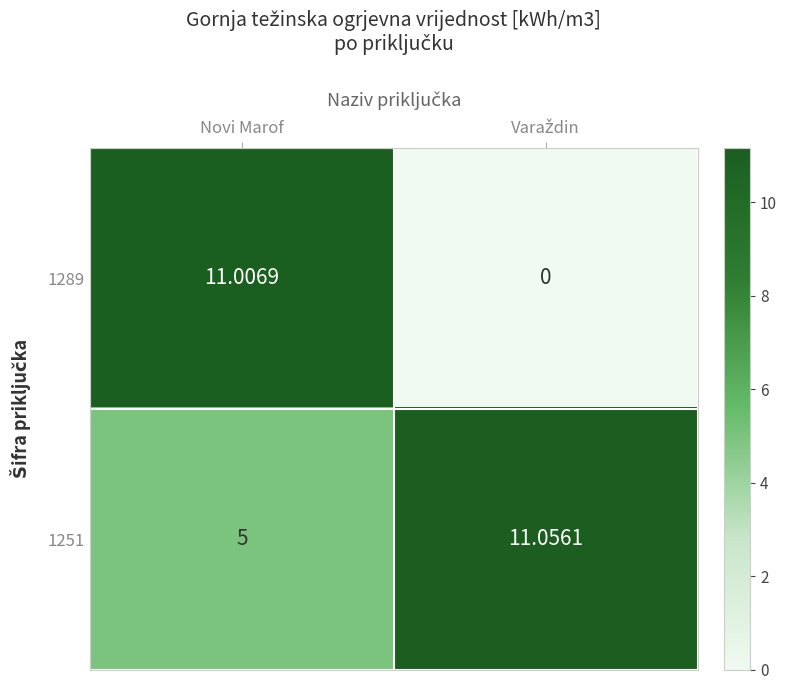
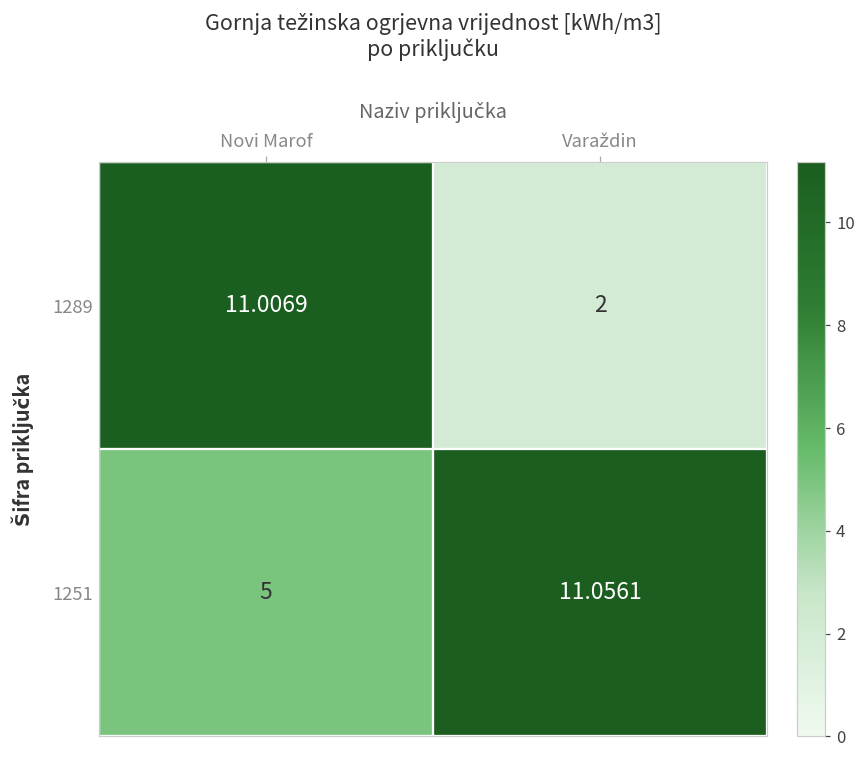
  {
    "1289": {
      "Novi Marof": 11.0069,
-     "Varaždin": 0
+     "Varaždin": 2
    },
    "1251": {
      "Novi Marof": 5,
      "Varaždin": 11.0561
    }
  }
